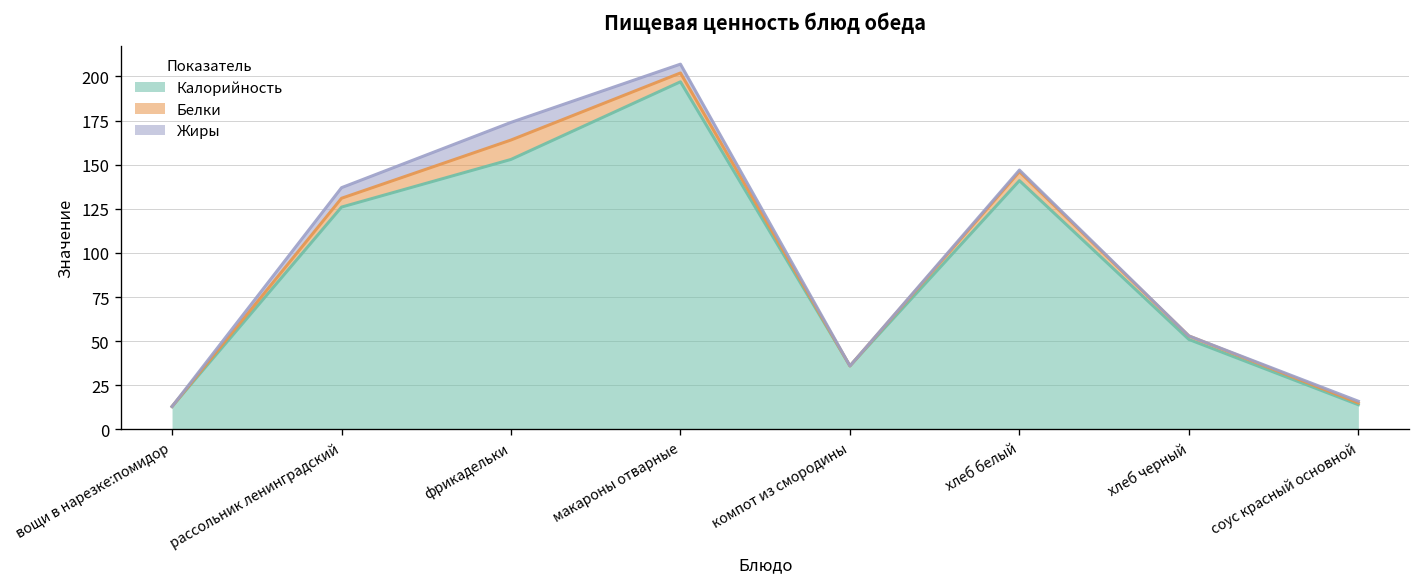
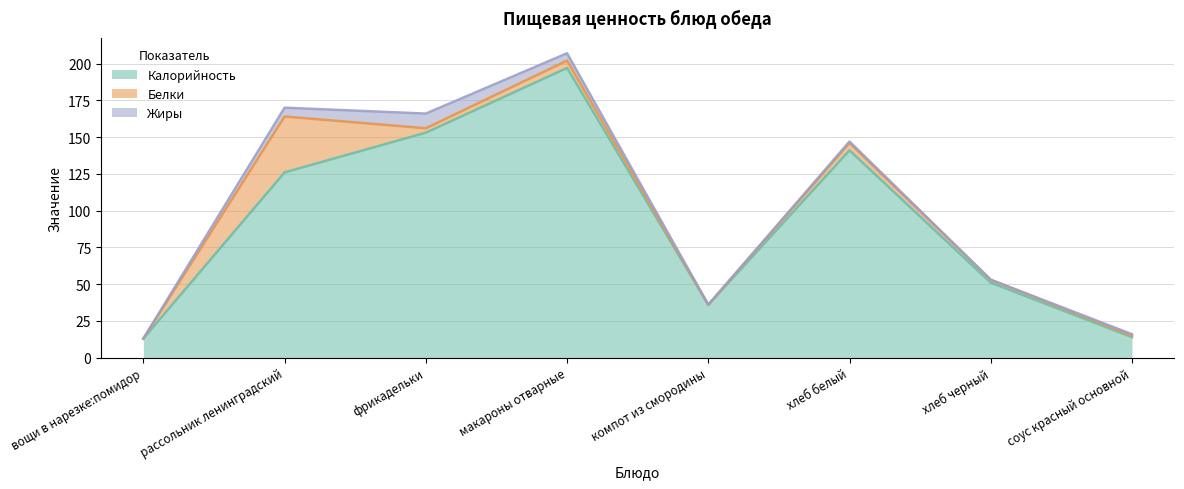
  {
    "Белки": {
-     "рассольник ленинградский": 5,
-     "фрикадельки": 11,
+     "рассольник ленинградский": 38,
+     "фрикадельки": 3,
      "макароны отварные": 5
    }
  }
